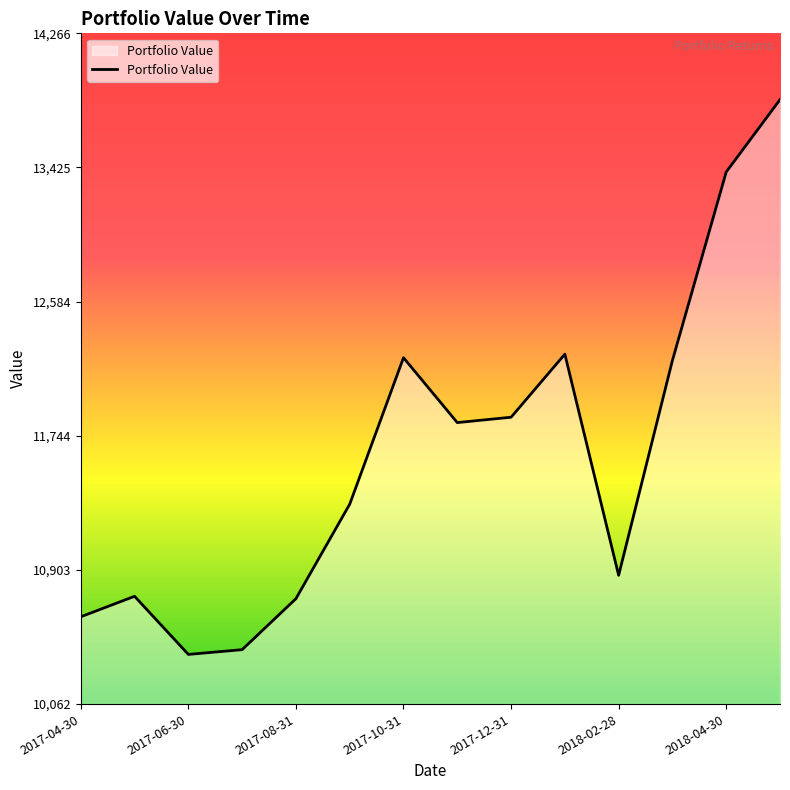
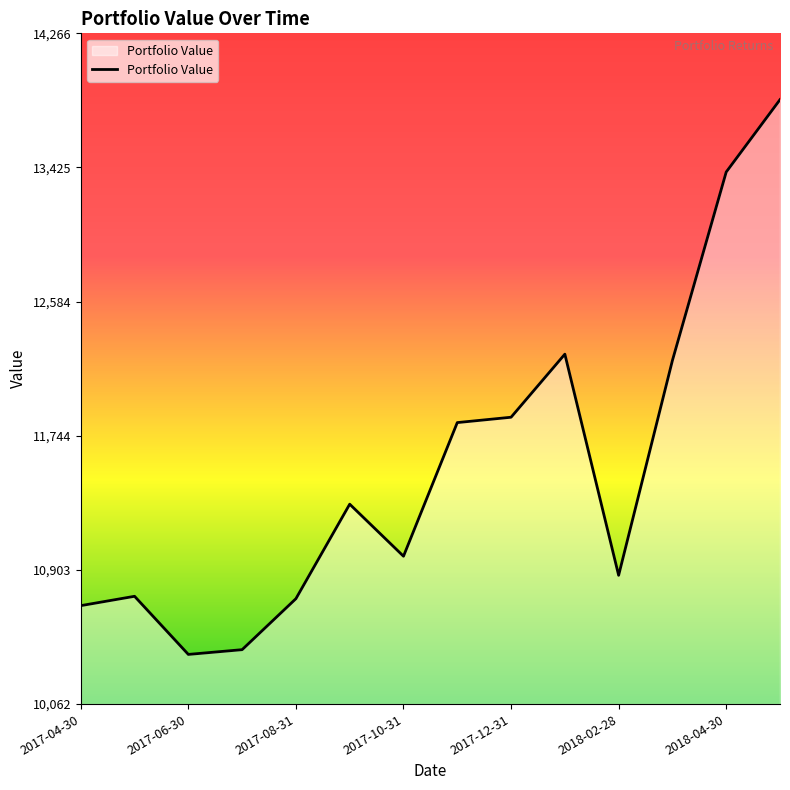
  {
-   "2017-04-30": "10,610",
+   "2017-04-30": "10,680",
    "2017-06-30": "10,370",
    "2017-08-31": "10,720",
-   "2017-10-31": "12,230",
+   "2017-10-31": "10,990",
    "2017-12-31": "11,860",
    "2018-02-28": "10,870",
    "2018-04-30": "13,400"
  }
